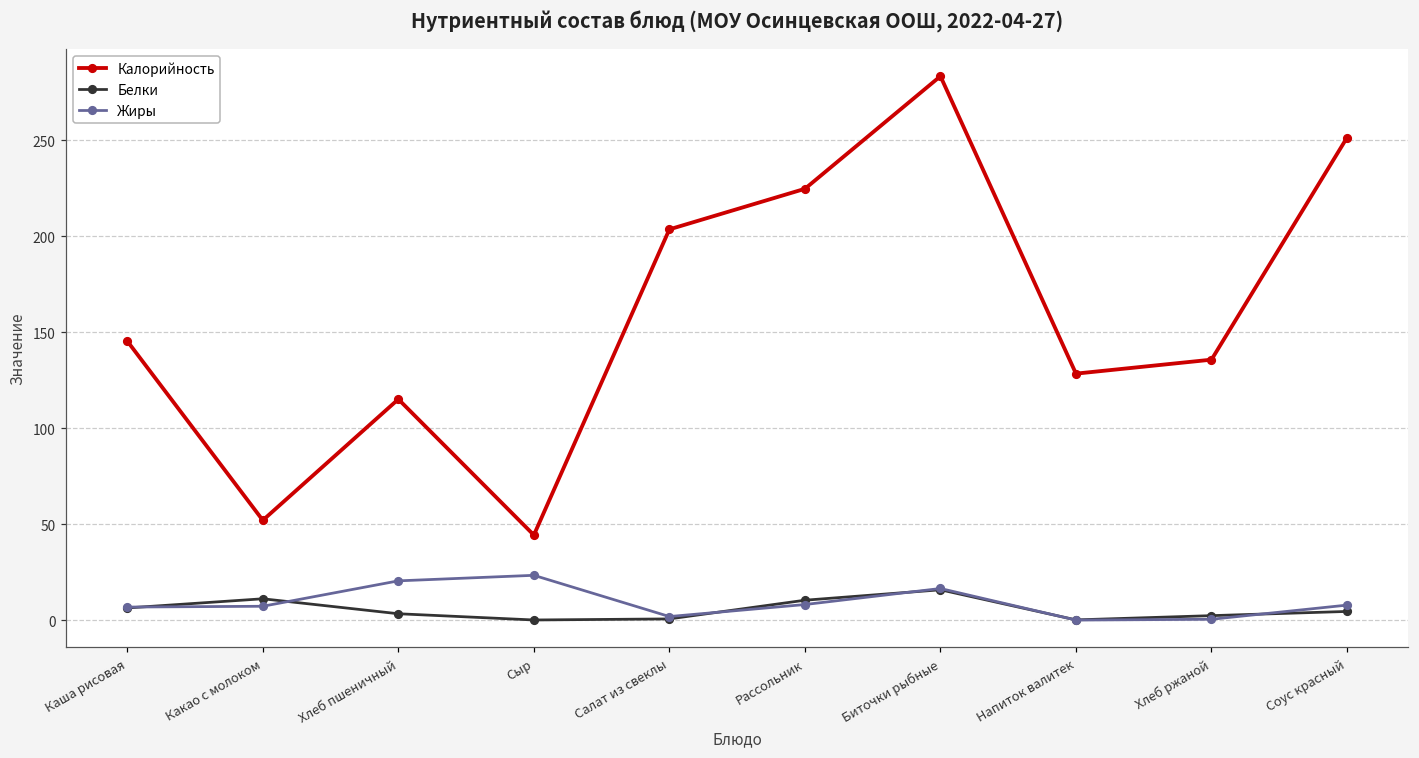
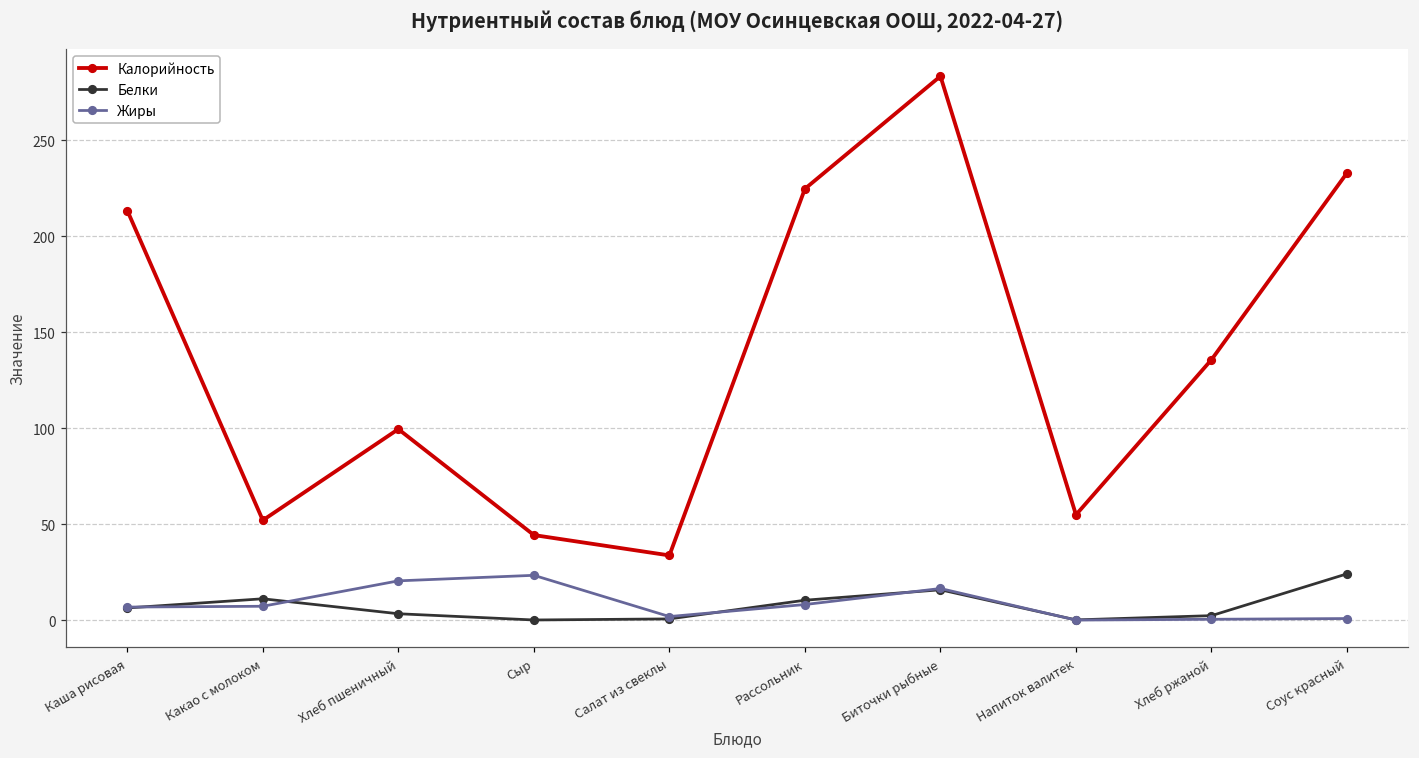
  {
    "Калорийность": {
-     "Каша рисовая": 145,
+     "Каша рисовая": 213,
      "Какао с молоком": 52,
-     "Хлеб пшеничный": 115,
+     "Хлеб пшеничный": 100,
      "Сыр": 44,
-     "Салат из свеклы": 204,
+     "Салат из свеклы": 34,
      "Рассольник": 225,
      "Биточки рыбные": 283,
-     "Напиток валитек": 128,
+     "Напиток валитек": 55,
      "Хлеб ржаной": 136,
-     "Соус красный": 251
+     "Соус красный": 233
    },
    "Белки": {
      "Какао с молоком": 11,
      "Хлеб пшеничный": 3,
      "Сыр": 0,
      "Рассольник": 10,
      "Хлеб ржаной": 2,
-     "Соус красный": 5
+     "Соус красный": 24
    },
    "Жиры": {
      "Какао с молоком": 7,
      "Хлеб пшеничный": 20,
      "Сыр": 23,
      "Рассольник": 8,
      "Хлеб ржаной": 0,
-     "Соус красный": 8
+     "Соус красный": 1
    }
  }
